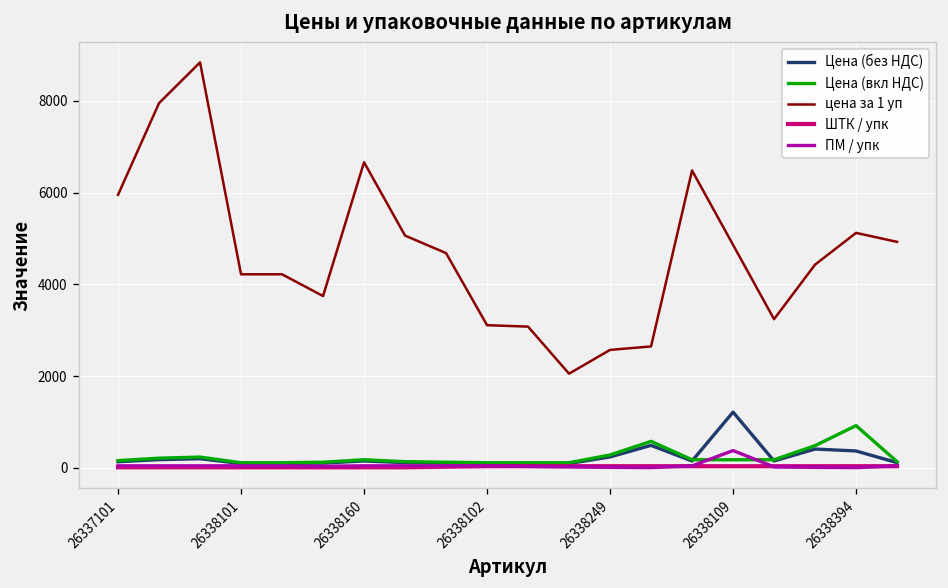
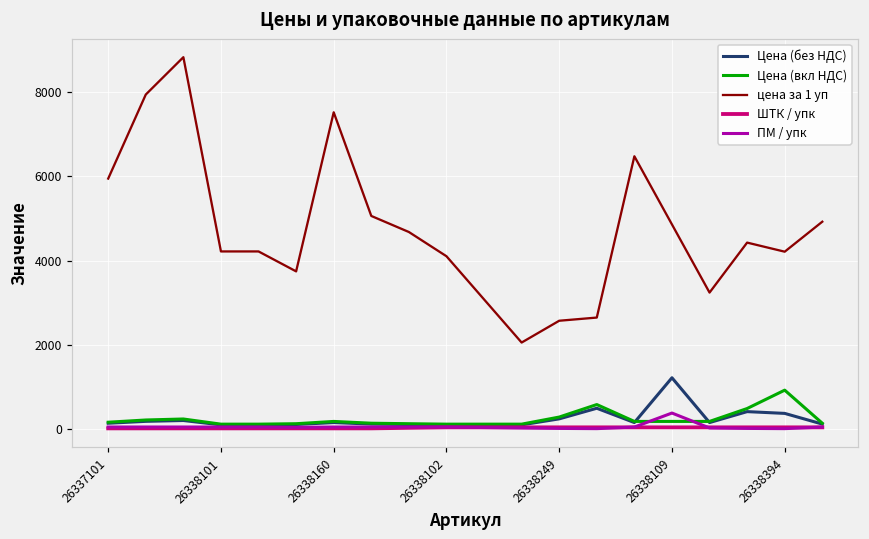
  {
    "Цена (без НДС)": {
      "26338109": 1200,
      "26338394": 400
    },
    "Цена (вкл НДС)": {
      "26338109": 200,
      "26338394": 900
    },
    "цена за 1 уп": {
      "26337101": 5900,
      "26338101": 4200,
-     "26338160": 6700,
-     "26338102": 3100,
+     "26338160": 7500,
+     "26338102": 4100,
      "26338249": 2600,
      "26338109": 4900,
-     "26338394": 5100
+     "26338394": 4200
    },
    "ШТК / упк": {
      "26338109": 0
    },
    "ПМ / упк": {
      "26338109": 400
    }
  }
